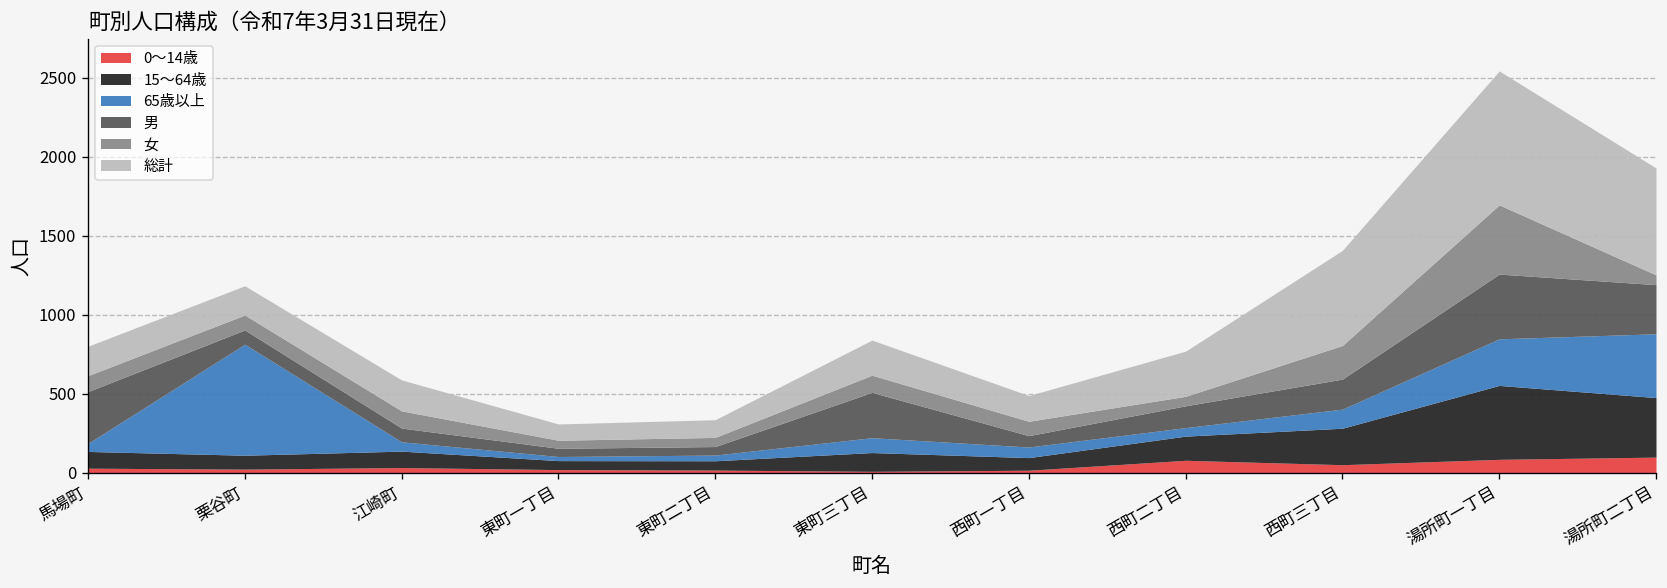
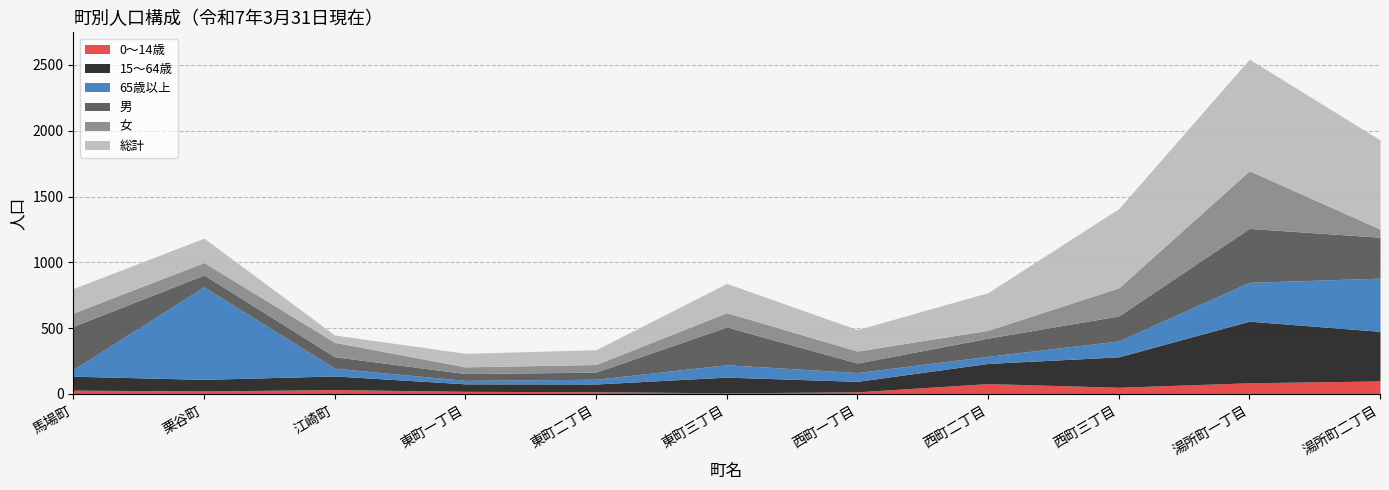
  {
    "0～14歳": {
      "馬場町": 30,
      "栗谷町": 20,
      "江崎町": 30,
      "東町一丁目": 20,
      "西町二丁目": 80,
      "西町三丁目": 50,
      "湯所町一丁目": 90,
      "湯所町二丁目": 100
    },
    "15～64歳": {
      "馬場町": 110,
      "栗谷町": 90,
      "江崎町": 100,
      "東町一丁目": 60,
      "東町二丁目": 60,
      "東町三丁目": 120,
      "西町一丁目": 80,
      "西町二丁目": 150,
      "西町三丁目": 230,
      "湯所町一丁目": 470,
      "湯所町二丁目": 380
    },
    "65歳以上": {
      "馬場町": 50,
      "栗谷町": 700,
      "江崎町": 60,
      "東町一丁目": 30,
      "東町二丁目": 40,
      "東町三丁目": 90,
      "西町一丁目": 70,
      "西町二丁目": 50,
      "西町三丁目": 120,
      "湯所町一丁目": 300,
      "湯所町二丁目": 400
    },
    "男": {
      "馬場町": 330,
      "栗谷町": 90,
      "江崎町": 90,
      "東町一丁目": 50,
      "東町二丁目": 50,
      "東町三丁目": 290,
      "西町一丁目": 70,
      "西町二丁目": 140,
      "西町三丁目": 190,
      "湯所町一丁目": 410,
      "湯所町二丁目": 310
    },
    "女": {
      "馬場町": 100,
      "栗谷町": 100,
      "江崎町": 110,
      "東町一丁目": 50,
      "東町二丁目": 60,
      "東町三丁目": 110,
      "西町一丁目": 90,
      "西町二丁目": 60,
      "西町三丁目": 210,
      "湯所町一丁目": 440,
      "湯所町二丁目": 60
    },
    "総計": {
      "馬場町": 190,
      "栗谷町": 190,
-     "江崎町": 200,
+     "江崎町": 60,
      "東町一丁目": 100,
      "東町二丁目": 110,
      "東町三丁目": 220,
      "西町一丁目": 160,
      "西町二丁目": 290,
      "西町三丁目": 600,
      "湯所町一丁目": 850,
      "湯所町二丁目": 680
    }
  }
